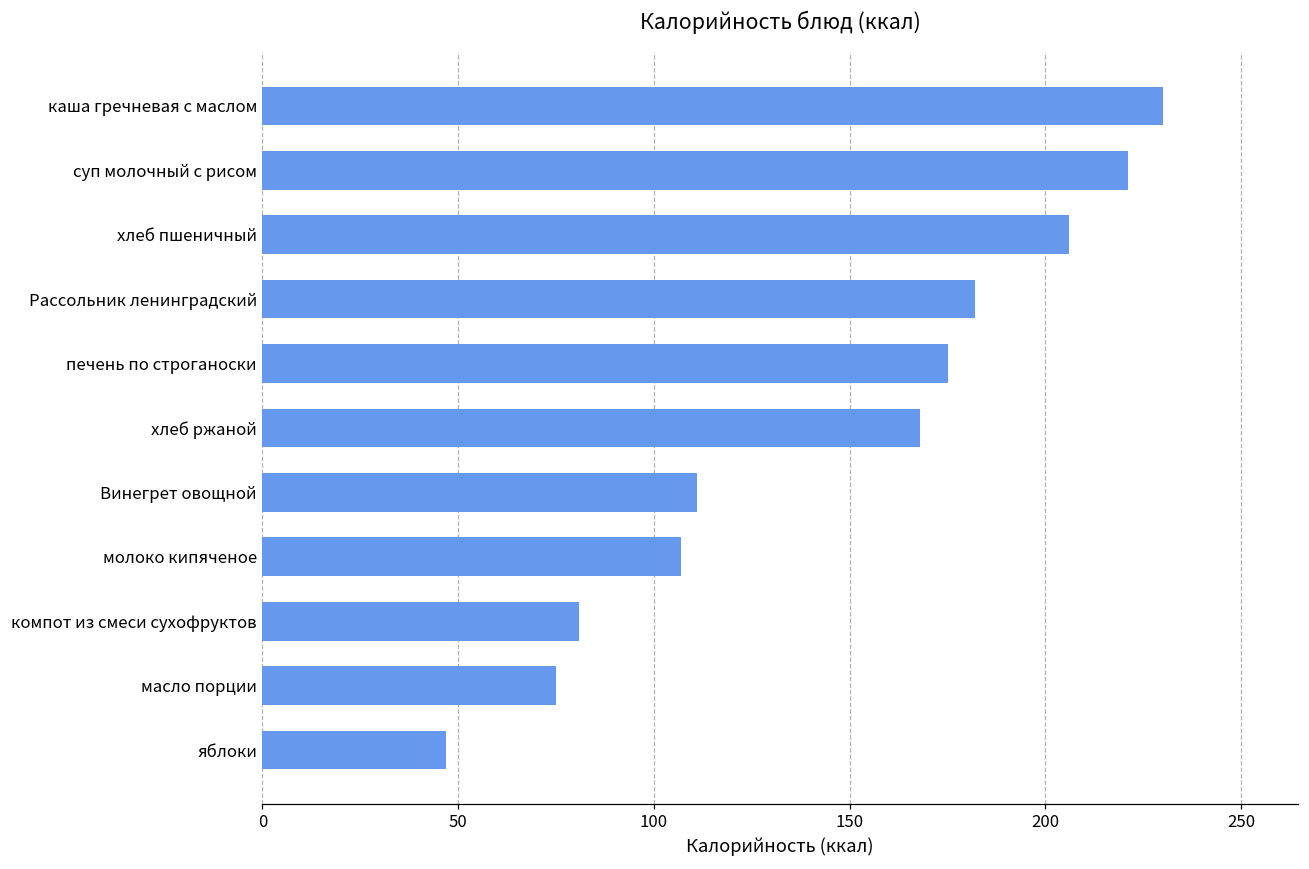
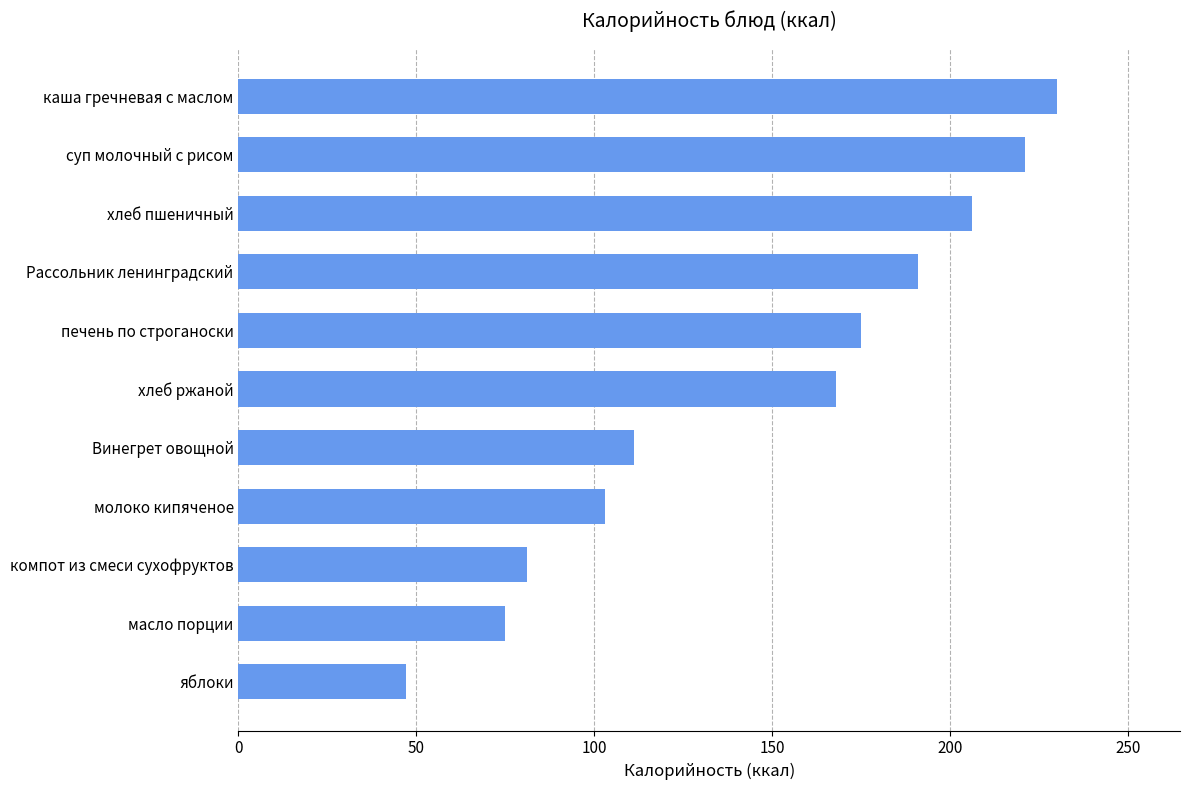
  {
    "каша гречневая с маслом": 230,
    "суп молочный с рисом": 221,
    "хлеб пшеничный": 206,
-   "Рассольник ленинградский": 182,
+   "Рассольник ленинградский": 191,
    "печень по строганоски": 175,
    "хлеб ржаной": 168,
    "Винегрет овощной": 111,
-   "молоко кипяченое": 107,
+   "молоко кипяченое": 103,
    "компот из смеси сухофруктов": 81,
    "масло порции": 75,
    "яблоки": 47
  }
